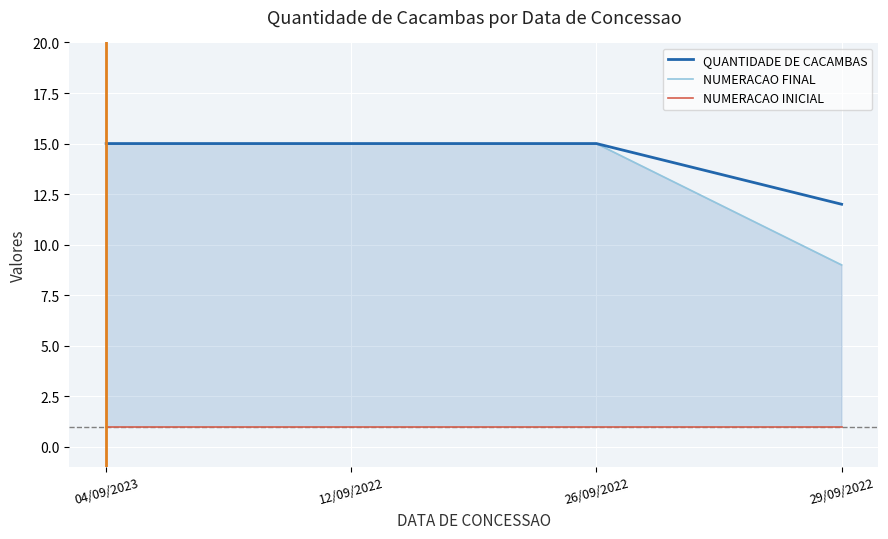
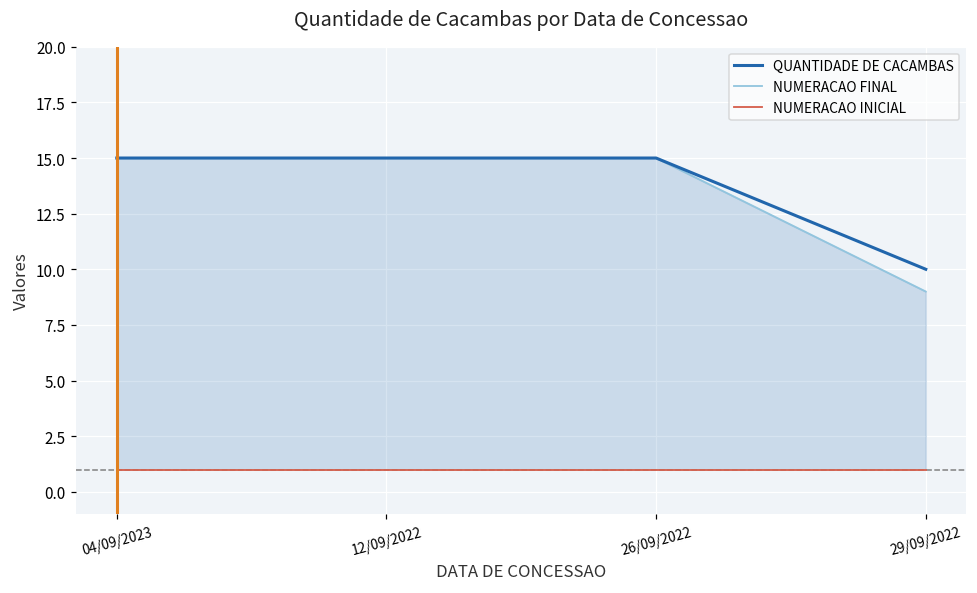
  {
    "QUANTIDADE DE CACAMBAS": {
-     "29/09/2022": 12
+     "29/09/2022": 10
    },
    "NUMERACAO FINAL": {
      "29/09/2022": 9
    },
    "NUMERACAO INICIAL": {
      "04/09/2023": 1,
      "12/09/2022": 1,
      "26/09/2022": 1,
      "29/09/2022": 1
    }
  }
